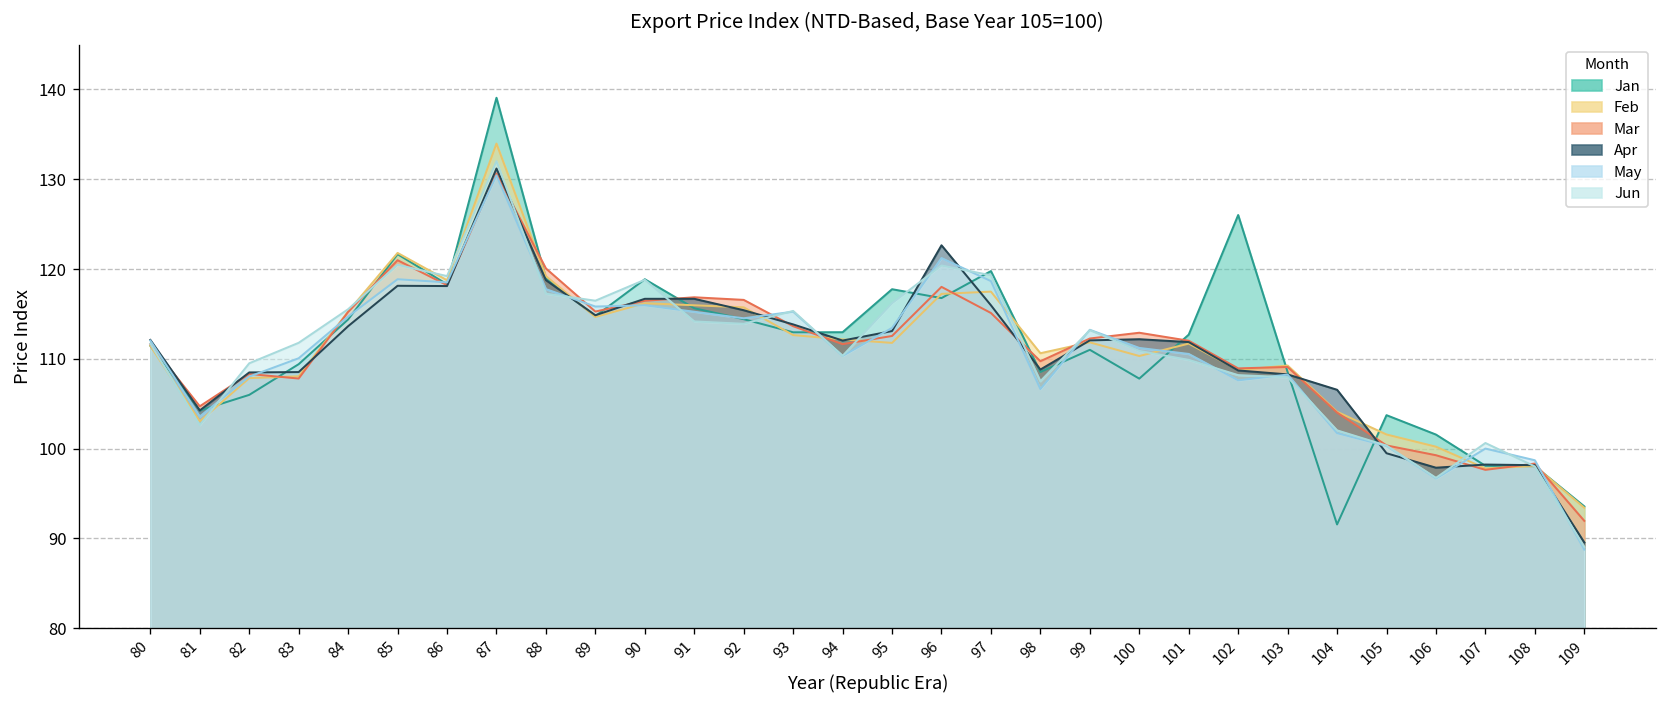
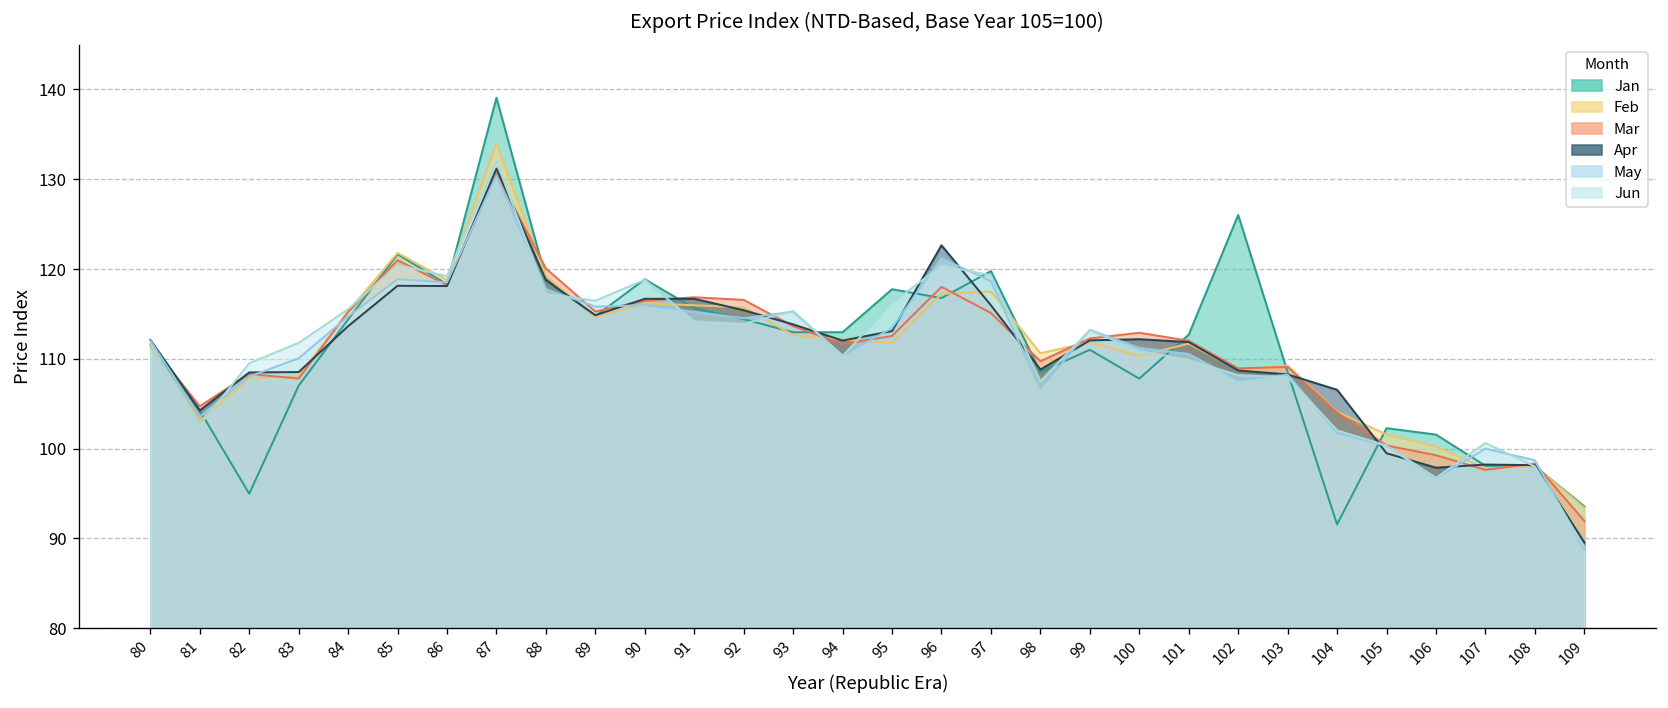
  {
    "Jan": {
-     "82": 106,
-     "83": 109,
+     "82": 95,
+     "83": 107,
      "87": 139,
      "94": 113,
      "95": 118,
      "96": 117,
      "97": 120,
      "99": 111,
      "100": 108,
      "101": 113,
      "102": 126,
      "104": 92,
-     "105": 104,
+     "105": 102,
      "106": 102
    },
    "Apr": {
      "83": 109,
      "84": 114,
      "85": 118,
      "87": 131,
      "95": 113,
      "96": 123,
      "97": 116,
      "100": 112,
      "104": 107,
      "105": 99,
      "106": 98,
      "109": 90
    }
  }
